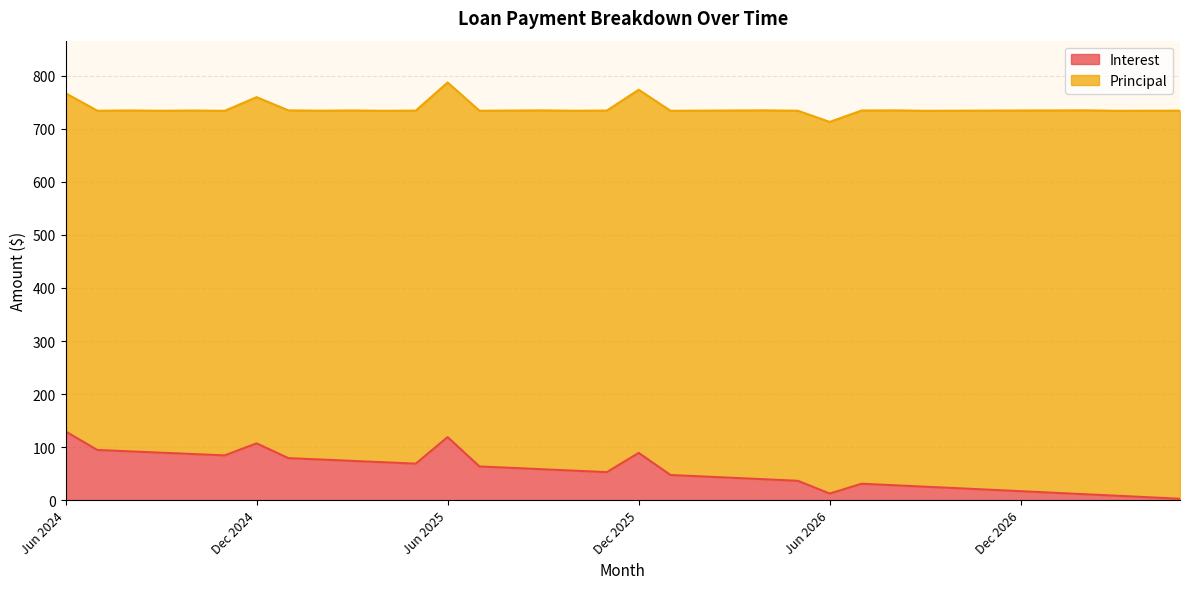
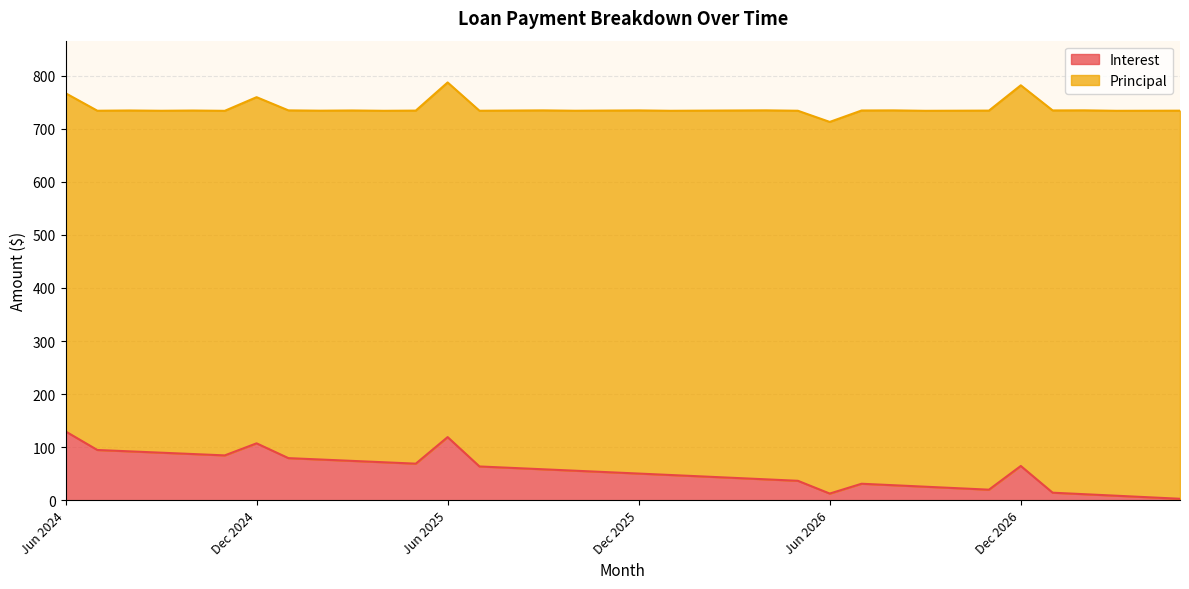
  {
    "Interest": {
      "Jun 2024": 130,
      "Dec 2024": 110,
      "Jun 2025": 120,
-     "Dec 2025": 90,
+     "Dec 2025": 50,
      "Jun 2026": 10,
-     "Dec 2026": 20
+     "Dec 2026": 60
    },
    "Principal": {
      "Jun 2024": 640,
      "Dec 2024": 650,
      "Jun 2025": 670,
      "Dec 2025": 680,
      "Jun 2026": 700,
      "Dec 2026": 720
    }
  }
